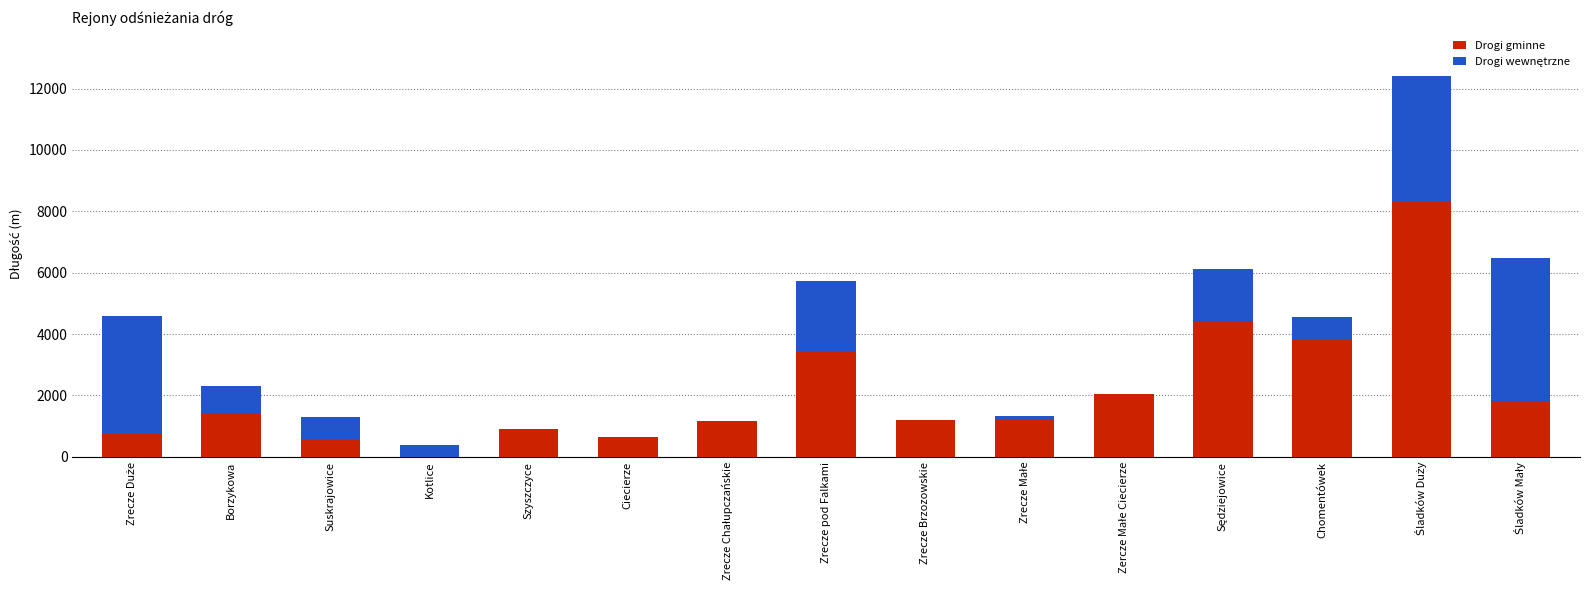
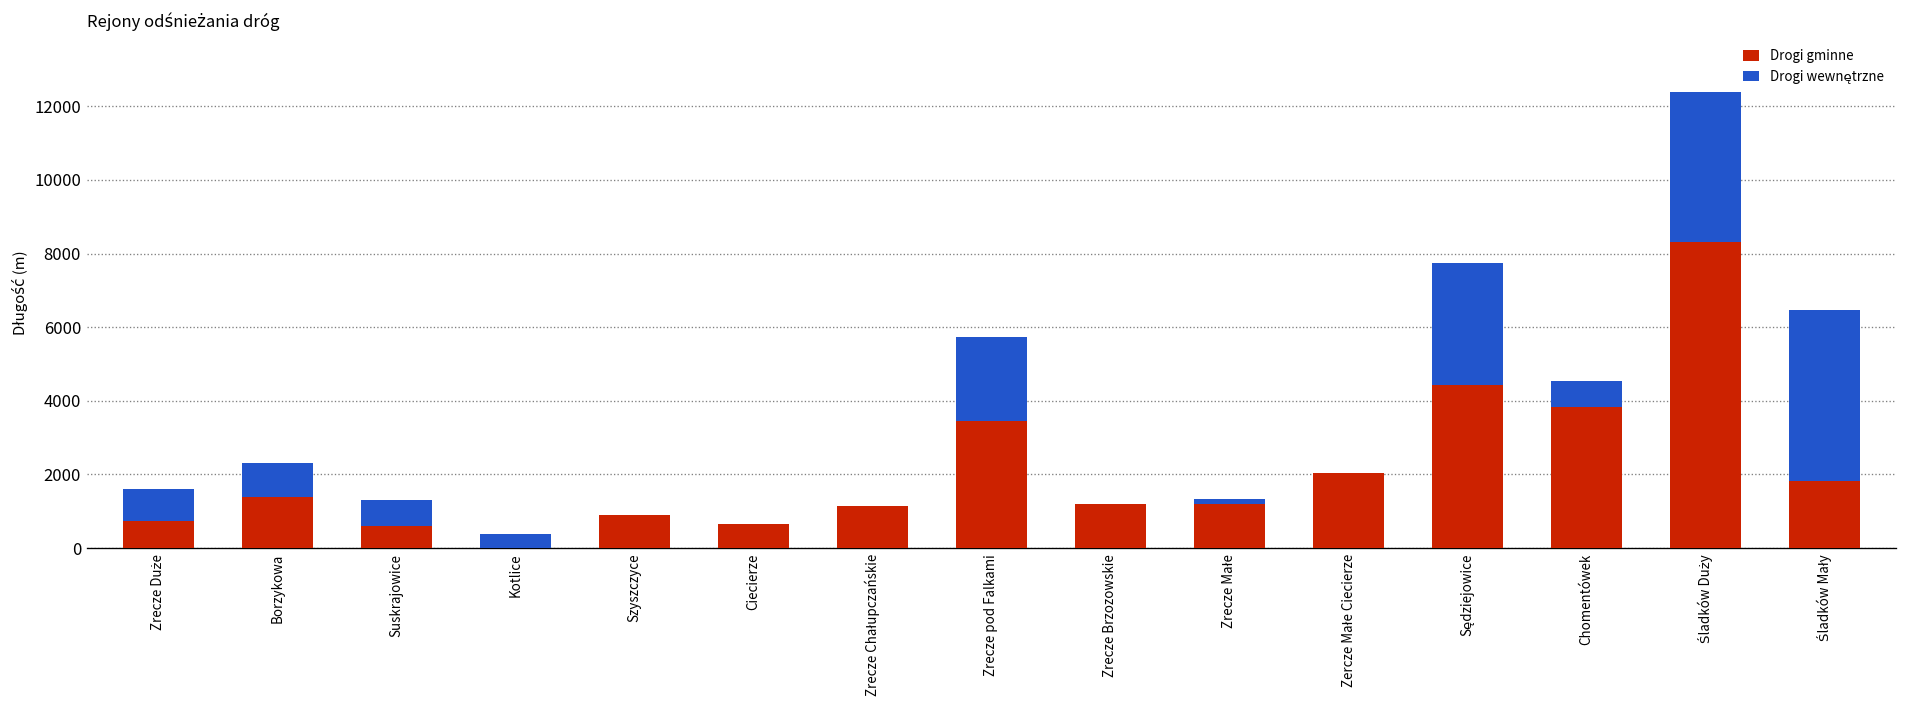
  {
    "Drogi gminne": {
      "Zrecze Duże": 700,
      "Borzykowa": 1400,
      "Suskrajowice": 600,
      "Kotlice": 0,
      "Szyszczyce": 900,
      "Ciecierze": 700,
      "Zrecze Chałupczańskie": 1200,
      "Zrecze pod Falkami": 3500,
      "Zrecze Brzozowskie": 1200,
      "Zrecze Małe": 1200,
      "Zercze Małe Ciecierze": 2000,
      "Sędziejowice": 4400,
      "Chomentówek": 3800,
      "Śladków Duży": 8300,
      "Śladków Mały": 1800
    },
    "Drogi wewnętrzne": {
-     "Zrecze Duże": 3900,
+     "Zrecze Duże": 900,
      "Borzykowa": 900,
      "Suskrajowice": 700,
      "Kotlice": 400,
      "Szyszczyce": 0,
      "Ciecierze": 0,
      "Zrecze Chałupczańskie": 0,
      "Zrecze pod Falkami": 2300,
      "Zrecze Brzozowskie": 0,
      "Zrecze Małe": 100,
      "Zercze Małe Ciecierze": 0,
-     "Sędziejowice": 1700,
+     "Sędziejowice": 3300,
      "Chomentówek": 700,
      "Śladków Duży": 4100,
      "Śladków Mały": 4700
    }
  }
